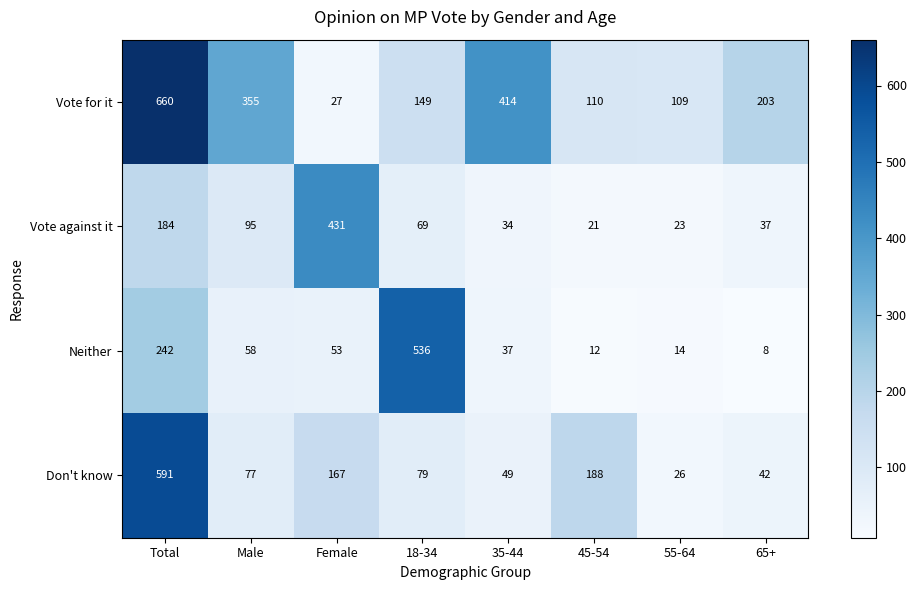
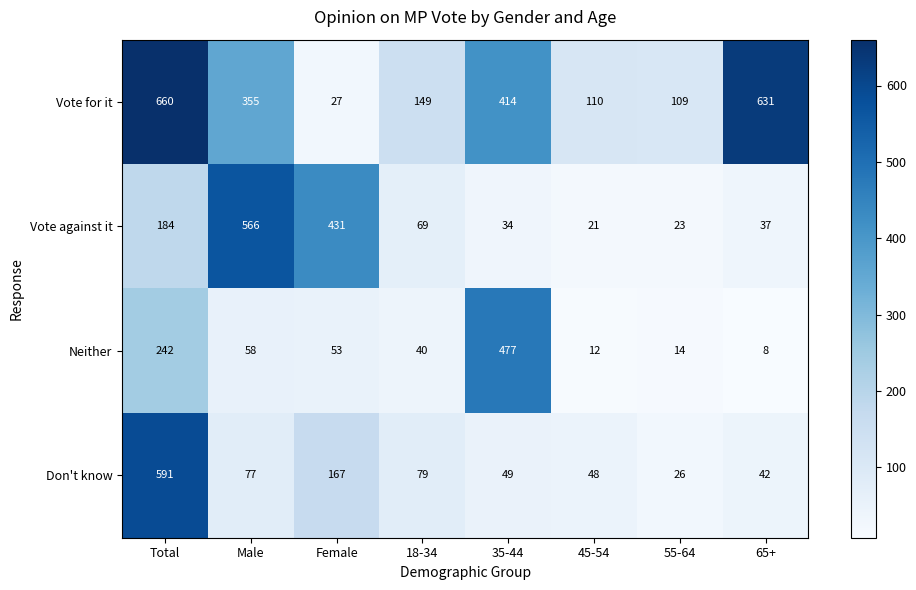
  {
    "Vote for it": {
      "Total": 660,
      "Male": 355,
      "Female": 27,
      "18-34": 149,
      "35-44": 414,
      "45-54": 110,
      "55-64": 109,
-     "65+": 203
+     "65+": 631
    },
    "Vote against it": {
      "Total": 184,
-     "Male": 95,
+     "Male": 566,
      "Female": 431,
      "18-34": 69,
      "35-44": 34,
      "45-54": 21,
      "55-64": 23,
      "65+": 37
    },
    "Neither": {
      "Total": 242,
      "Male": 58,
      "Female": 53,
-     "18-34": 536,
-     "35-44": 37,
+     "18-34": 40,
+     "35-44": 477,
      "45-54": 12,
      "55-64": 14,
      "65+": 8
    },
    "Don't know": {
      "Total": 591,
      "Male": 77,
      "Female": 167,
      "18-34": 79,
      "35-44": 49,
-     "45-54": 188,
+     "45-54": 48,
      "55-64": 26,
      "65+": 42
    }
  }
